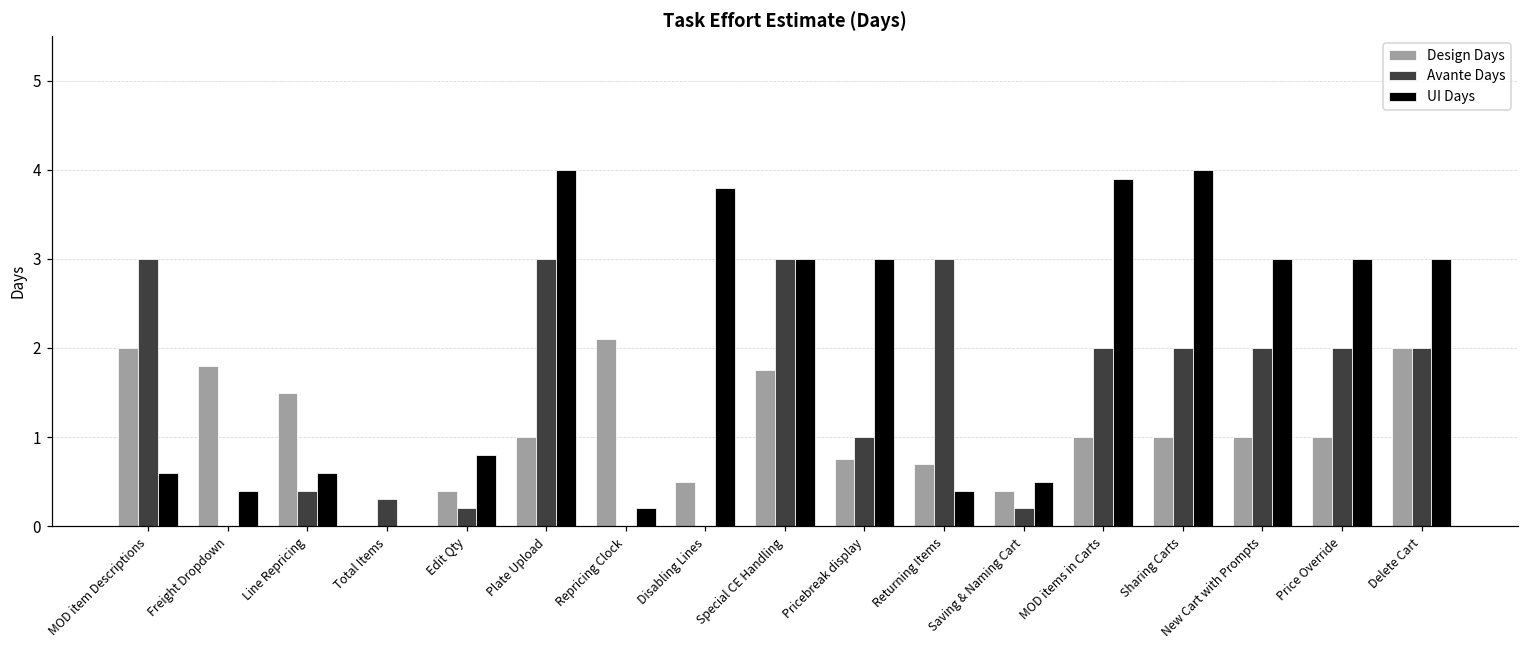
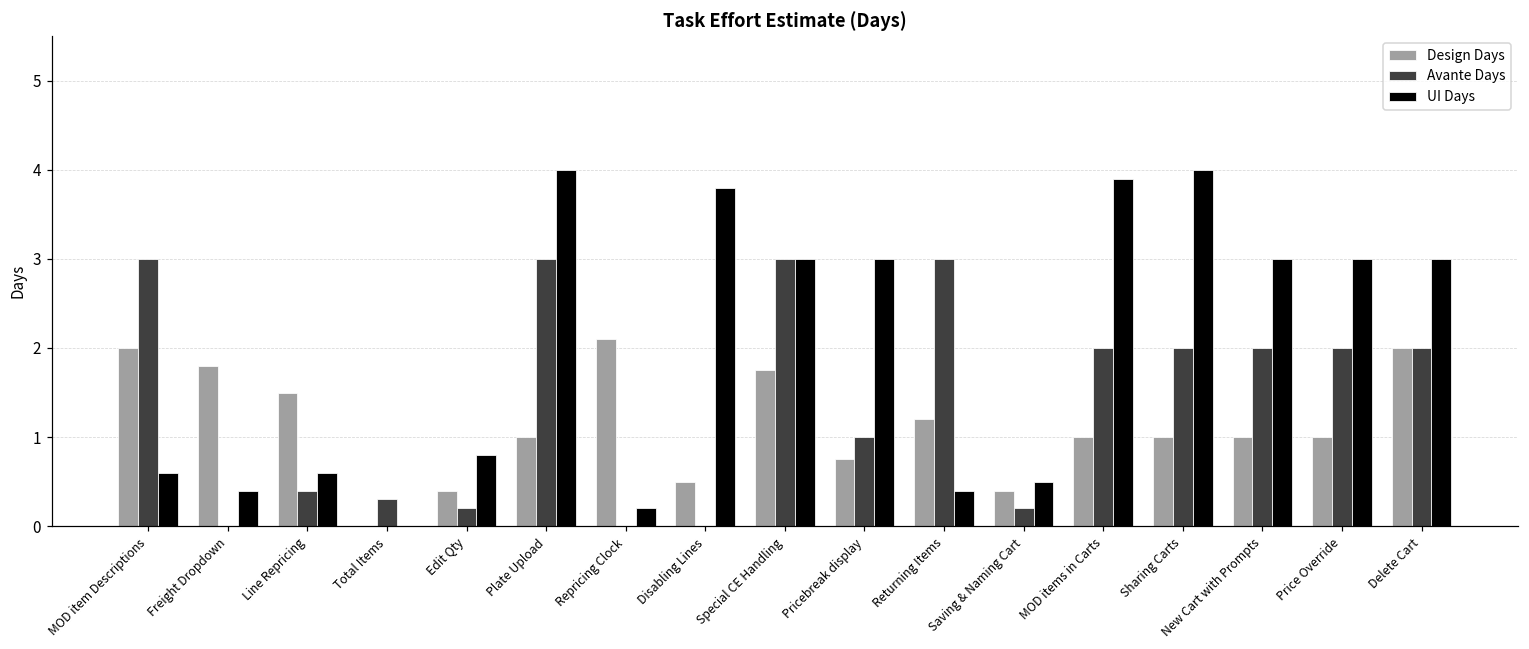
  {
    "Design Days": {
      "MOD item Descriptions": 2.0,
      "Freight Dropdown": 1.8,
      "Line Repricing": 1.5,
      "Total Items": 0.0,
      "Edit Qty": 0.4,
      "Plate Upload": 1.0,
      "Repricing Clock": 2.1,
      "Disabling Lines": 0.5,
      "Special CE Handling": 1.8,
      "Pricebreak display": 0.8,
-     "Returning Items": 0.7,
+     "Returning Items": 1.2,
      "Saving & Naming Cart": 0.4,
      "MOD items in Carts": 1.0,
      "Sharing Carts": 1.0,
      "New Cart with Prompts": 1.0,
      "Price Override": 1.0,
      "Delete Cart": 2.0
    },
    "Avante Days": {
      "MOD item Descriptions": 3.0,
      "Freight Dropdown": 0.0,
      "Line Repricing": 0.4,
      "Total Items": 0.3,
      "Edit Qty": 0.2,
      "Plate Upload": 3.0,
      "Repricing Clock": 0.0,
      "Disabling Lines": 0.0,
      "Special CE Handling": 3.0,
      "Pricebreak display": 1.0,
      "Returning Items": 3.0,
      "Saving & Naming Cart": 0.2,
      "MOD items in Carts": 2.0,
      "Sharing Carts": 2.0,
      "New Cart with Prompts": 2.0,
      "Price Override": 2.0,
      "Delete Cart": 2.0
    },
    "UI Days": {
      "MOD item Descriptions": 0.6,
      "Freight Dropdown": 0.4,
      "Line Repricing": 0.6,
      "Total Items": 0.0,
      "Edit Qty": 0.8,
      "Plate Upload": 4.0,
      "Repricing Clock": 0.2,
      "Disabling Lines": 3.8,
      "Special CE Handling": 3.0,
      "Pricebreak display": 3.0,
      "Returning Items": 0.4,
      "Saving & Naming Cart": 0.5,
      "MOD items in Carts": 3.9,
      "Sharing Carts": 4.0,
      "New Cart with Prompts": 3.0,
      "Price Override": 3.0,
      "Delete Cart": 3.0
    }
  }
